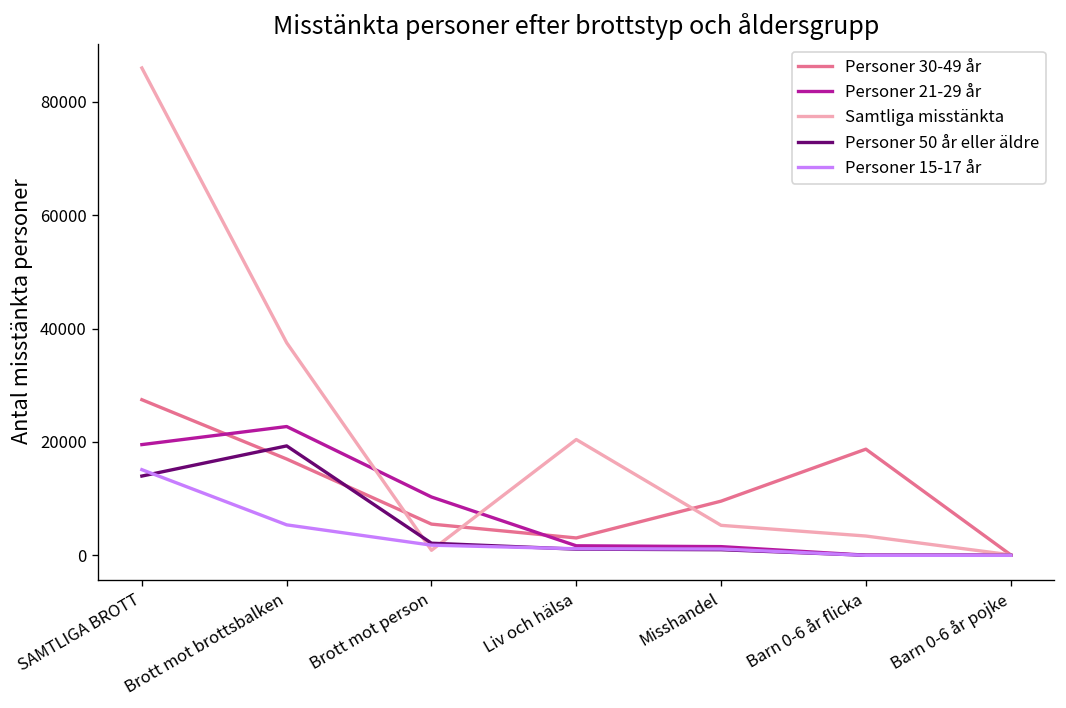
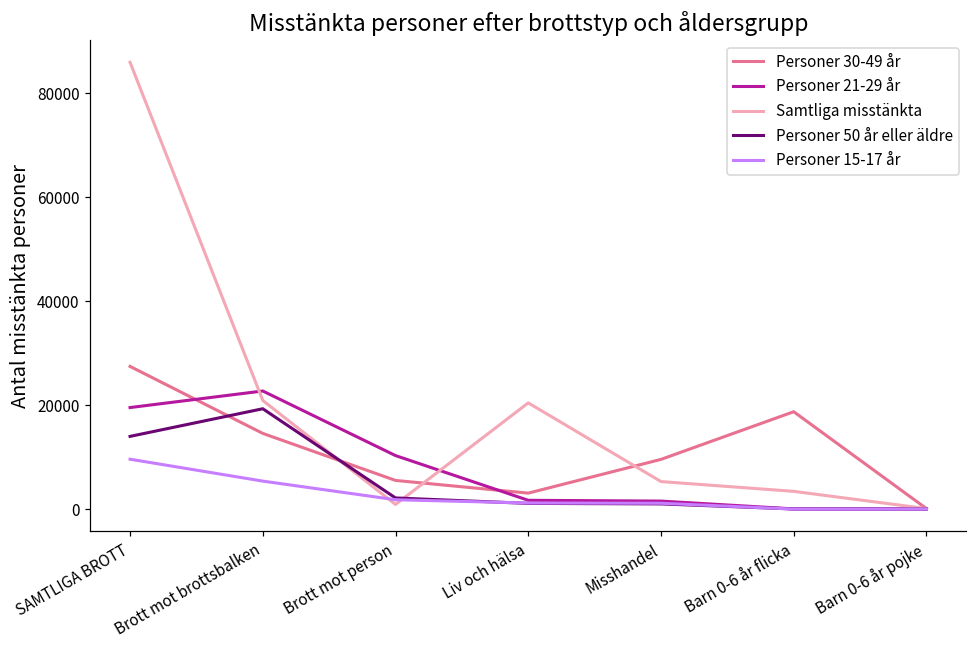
  {
    "Personer 30-49 år": {
      "SAMTLIGA BROTT": 27000,
-     "Brott mot brottsbalken": 17000,
+     "Brott mot brottsbalken": 15000,
      "Brott mot person": 6000,
      "Liv och hälsa": 3000,
      "Misshandel": 10000,
      "Barn 0-6 år flicka": 19000
    },
    "Personer 21-29 år": {
      "SAMTLIGA BROTT": 20000,
      "Brott mot brottsbalken": 23000,
      "Brott mot person": 10000
    },
    "Samtliga misstänkta": {
      "SAMTLIGA BROTT": 86000,
-     "Brott mot brottsbalken": 38000,
+     "Brott mot brottsbalken": 21000,
      "Brott mot person": 1000,
      "Liv och hälsa": 20000,
      "Misshandel": 5000,
      "Barn 0-6 år flicka": 3000
    },
    "Personer 50 år eller äldre": {
      "SAMTLIGA BROTT": 14000,
      "Brott mot brottsbalken": 19000
    },
    "Personer 15-17 år": {
-     "SAMTLIGA BROTT": 15000,
+     "SAMTLIGA BROTT": 10000,
      "Brott mot brottsbalken": 5000
    }
  }
